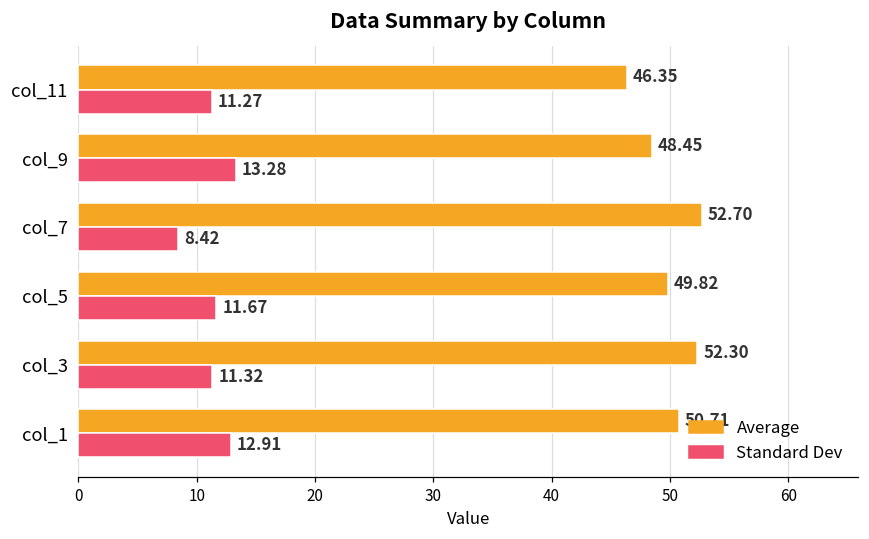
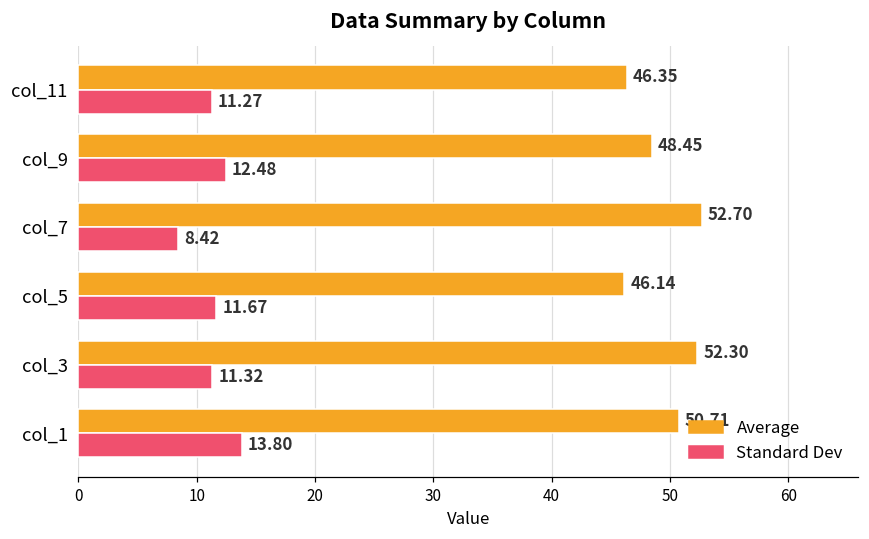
  {
    "Average": {
      "col_11": 46.35,
      "col_9": 48.45,
      "col_7": 52.70,
-     "col_5": 49.82,
+     "col_5": 46.14,
      "col_3": 52.30,
      "col_1": 50.71
    },
    "Standard Dev": {
      "col_11": 11.27,
-     "col_9": 13.28,
+     "col_9": 12.48,
      "col_7": 8.42,
      "col_5": 11.67,
      "col_3": 11.32,
-     "col_1": 12.91
+     "col_1": 13.80
    }
  }
